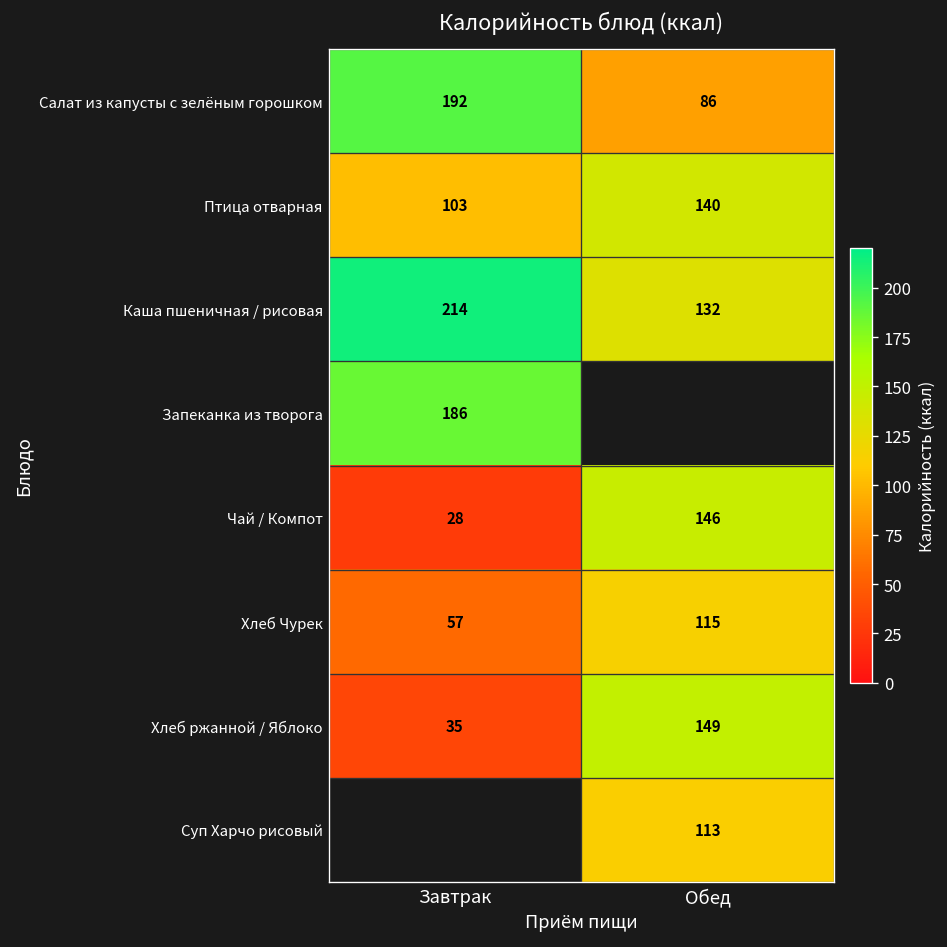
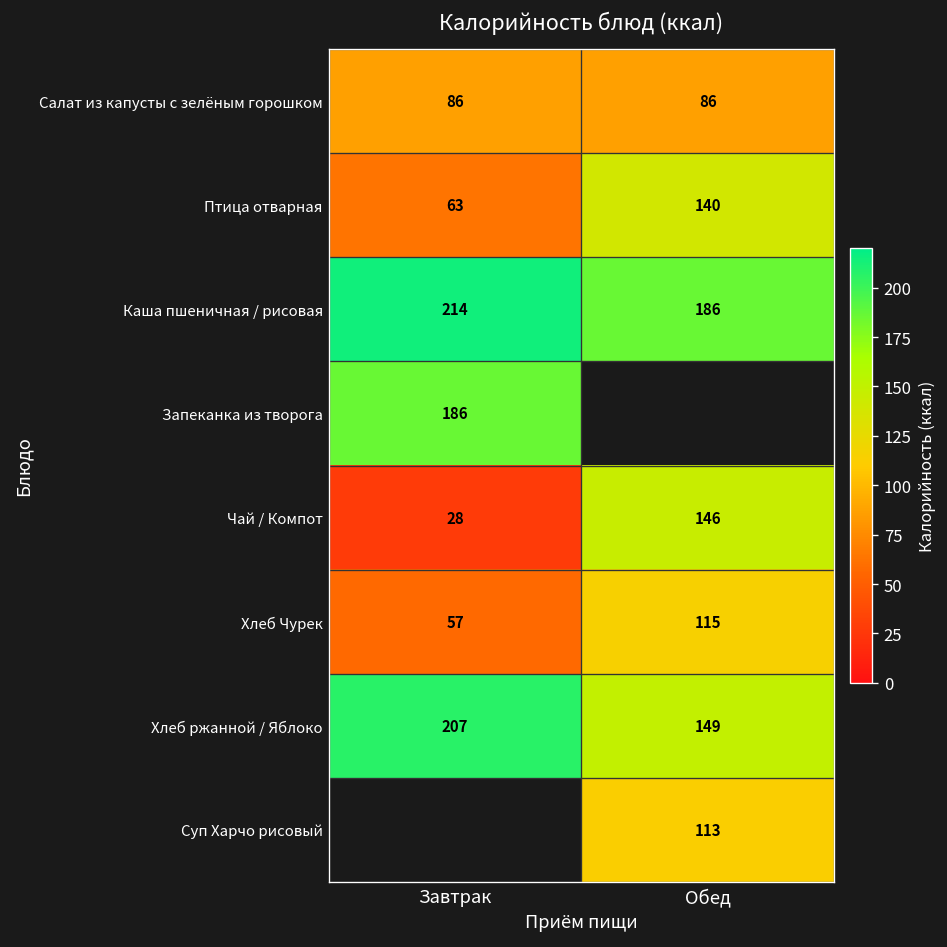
  {
    "Салат из капусты с зелёным горошком": {
-     "Завтрак": 192,
+     "Завтрак": 86,
      "Обед": 86
    },
    "Птица отварная": {
-     "Завтрак": 103,
+     "Завтрак": 63,
      "Обед": 140
    },
    "Каша пшеничная / рисовая": {
      "Завтрак": 214,
-     "Обед": 132
+     "Обед": 186
    },
    "Запеканка из творога": {
      "Завтрак": 186
    },
    "Чай / Компот": {
      "Завтрак": 28,
      "Обед": 146
    },
    "Хлеб Чурек": {
      "Завтрак": 57,
      "Обед": 115
    },
    "Хлеб ржанной / Яблоко": {
-     "Завтрак": 35,
+     "Завтрак": 207,
      "Обед": 149
    },
    "Суп Харчо рисовый": {
      "Обед": 113
    }
  }
